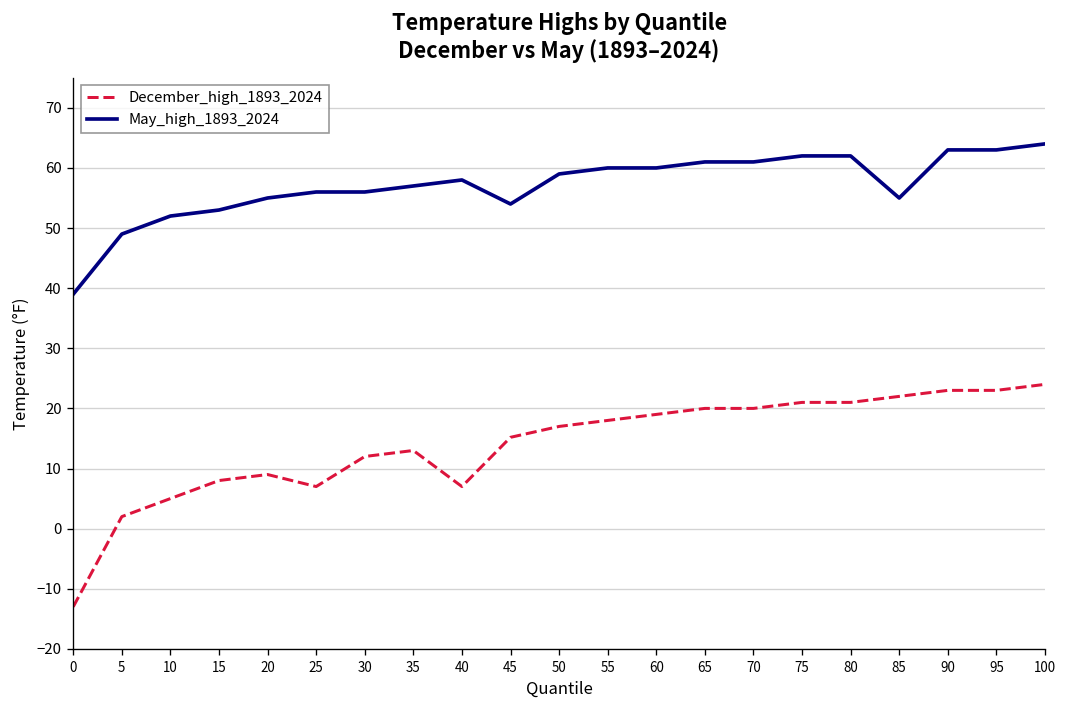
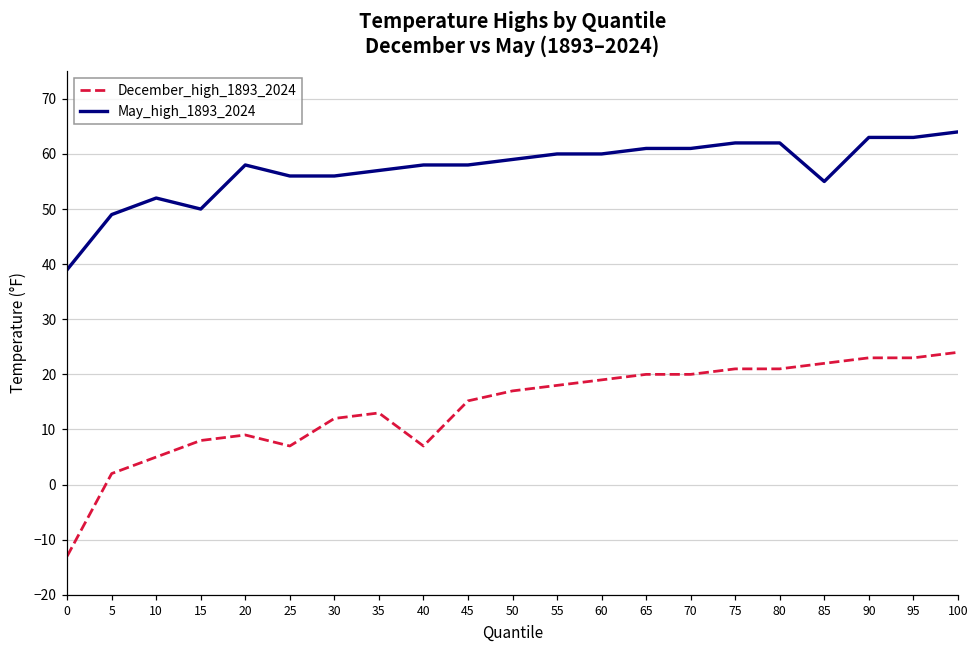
  {
    "December_high_1893_2024": {
      "0": -13,
      "5": 2,
      "10": 5,
      "15": 8,
      "20": 9,
      "25": 7,
      "30": 12,
      "35": 13,
      "40": 7,
      "45": 15,
      "50": 17,
      "55": 18,
      "60": 19,
      "65": 20,
      "70": 20,
      "75": 21,
      "80": 21,
      "85": 22,
      "90": 23,
      "95": 23,
      "100": 24
    },
    "May_high_1893_2024": {
      "0": 39,
      "5": 49,
      "10": 52,
-     "15": 53,
-     "20": 55,
+     "15": 50,
+     "20": 58,
      "25": 56,
      "30": 56,
      "35": 57,
      "40": 58,
-     "45": 54,
+     "45": 58,
      "50": 59,
      "55": 60,
      "60": 60,
      "65": 61,
      "70": 61,
      "75": 62,
      "80": 62,
      "85": 55,
      "90": 63,
      "95": 63,
      "100": 64
    }
  }
